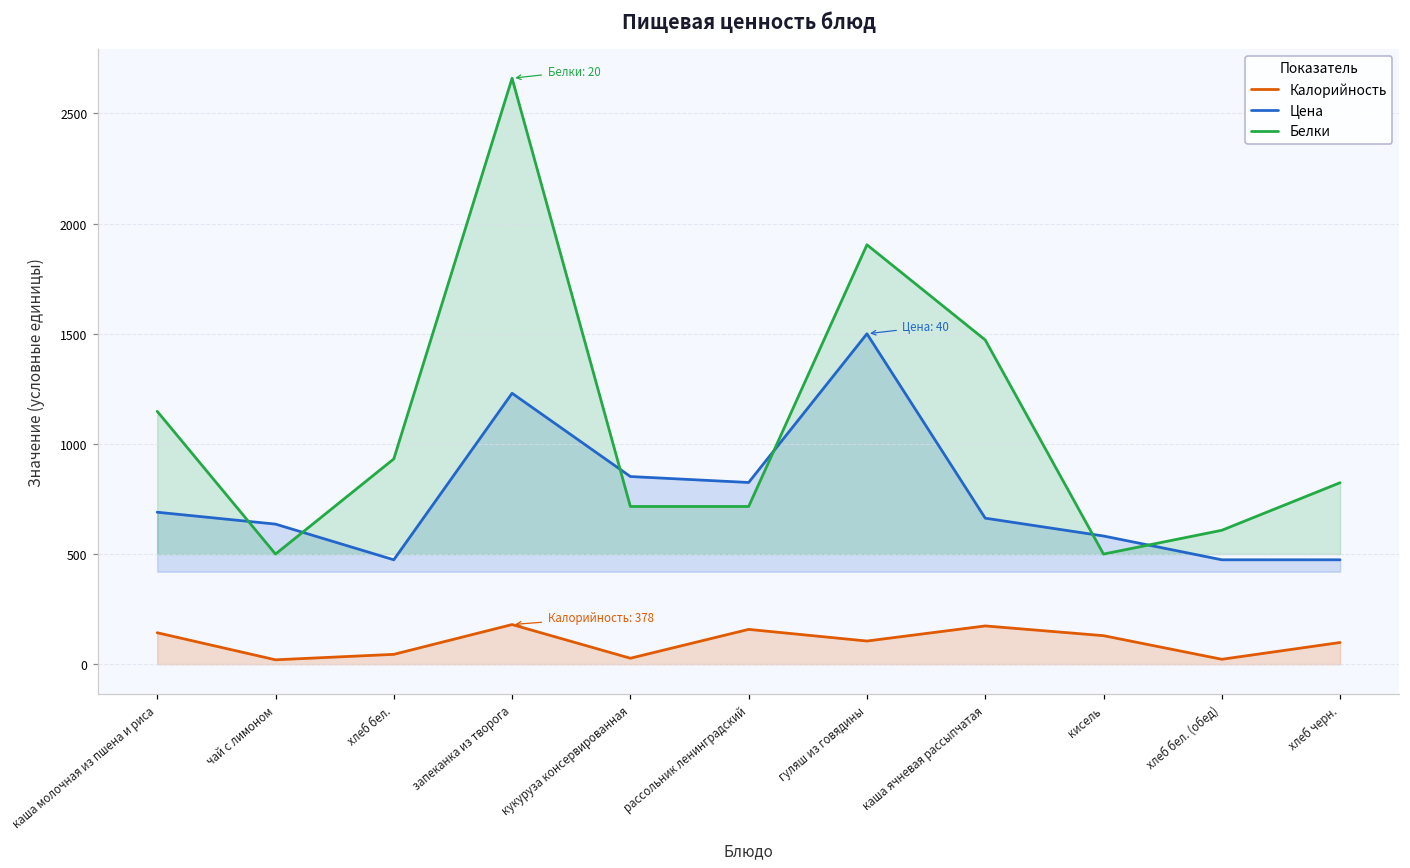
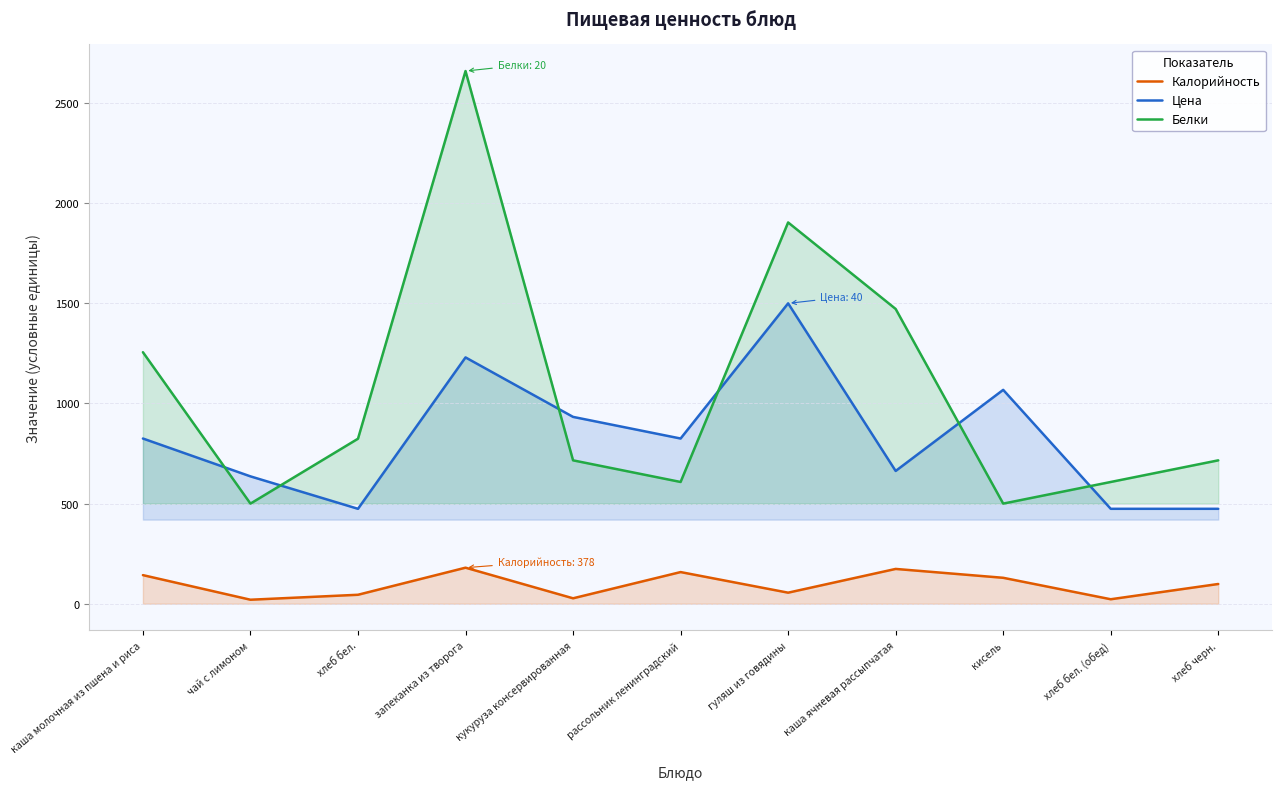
  {
    "Калорийность": {
      "каша молочная из пшена и риса": 140,
      "чай с лимоном": 20,
      "хлеб бел.": 40,
      "кукуруза консервированная": 30,
      "рассольник ленинградский": 160,
-     "гуляш из говядины": 110,
+     "гуляш из говядины": 60,
      "каша ячневая рассыпчатая": 170,
      "кисель": 130,
      "хлеб бел. (обед)": 20,
      "хлеб черн.": 100
    },
    "Цена": {
-     "каша молочная из пшена и риса": 690,
+     "каша молочная из пшена и риса": 830,
      "чай с лимоном": 640,
      "хлеб бел.": 470,
      "запеканка из творога": 1230,
-     "кукуруза консервированная": 850,
+     "кукуруза консервированная": 930,
      "рассольник ленинградский": 830,
      "каша ячневая рассыпчатая": 660,
-     "кисель": 580,
+     "кисель": 1070,
      "хлеб бел. (обед)": 470,
      "хлеб черн.": 470
    },
    "Белки": {
-     "каша молочная из пшена и риса": 1150,
+     "каша молочная из пшена и риса": 1260,
      "чай с лимоном": 500,
-     "хлеб бел.": 930,
+     "хлеб бел.": 820,
      "кукуруза консервированная": 720,
-     "рассольник ленинградский": 720,
+     "рассольник ленинградский": 610,
      "гуляш из говядины": 1900,
      "каша ячневая рассыпчатая": 1470,
      "кисель": 500,
      "хлеб бел. (обед)": 610,
-     "хлеб черн.": 820
+     "хлеб черн.": 720
    }
  }
